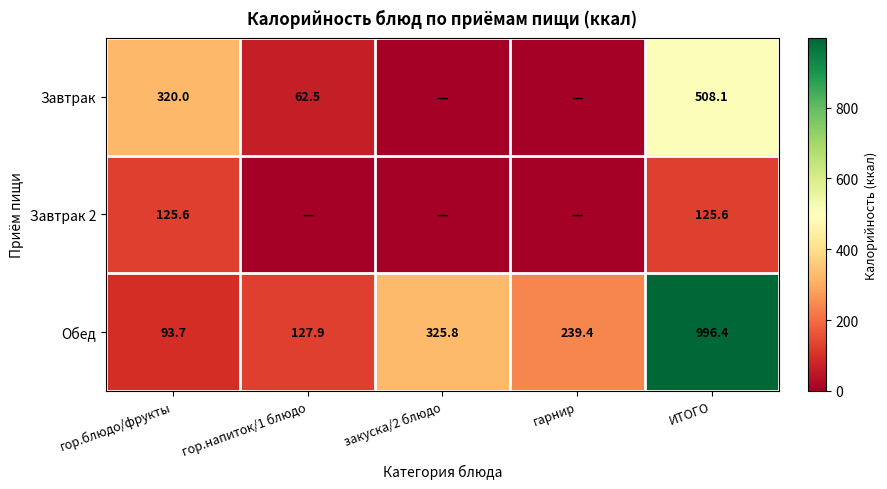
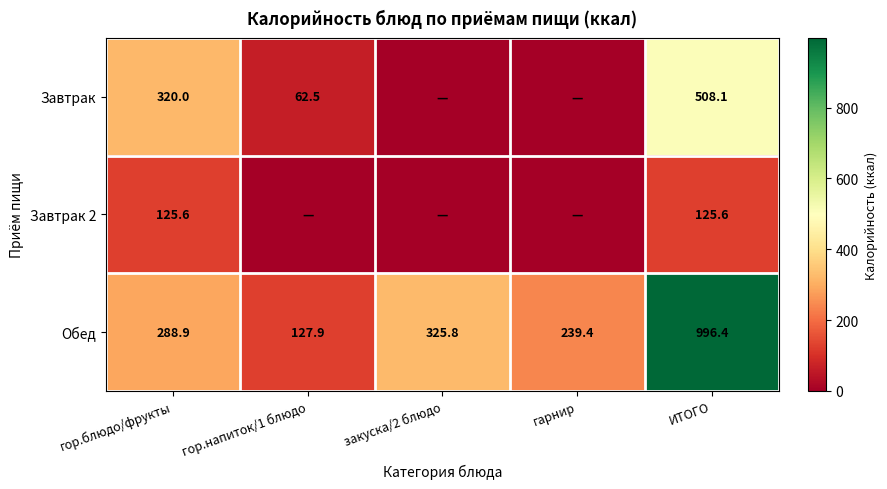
  {
    "Завтрак": {
      "гор.блюдо/фрукты": 320.0,
      "гор.напиток/1 блюдо": 62.5,
      "ИТОГО": 508.1
    },
    "Завтрак 2": {
      "гор.блюдо/фрукты": 125.6,
      "ИТОГО": 125.6
    },
    "Обед": {
-     "гор.блюдо/фрукты": 93.7,
+     "гор.блюдо/фрукты": 288.9,
      "гор.напиток/1 блюдо": 127.9,
      "закуска/2 блюдо": 325.8,
      "гарнир": 239.4,
      "ИТОГО": 996.4
    }
  }
